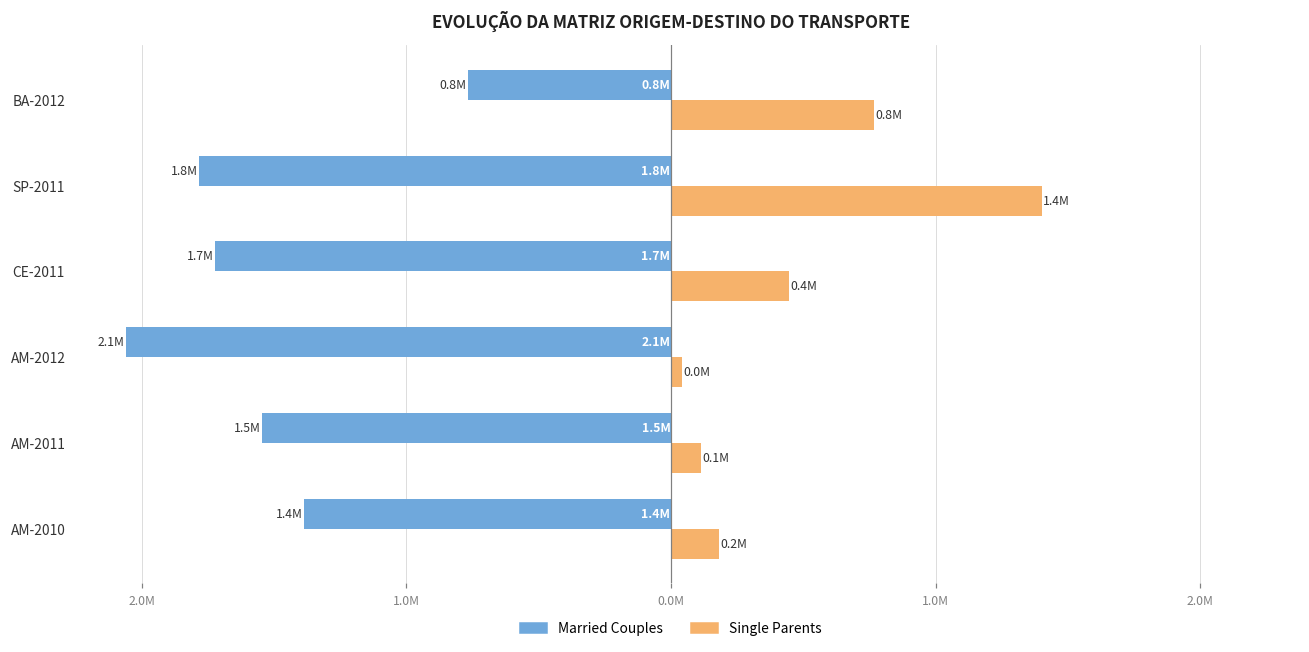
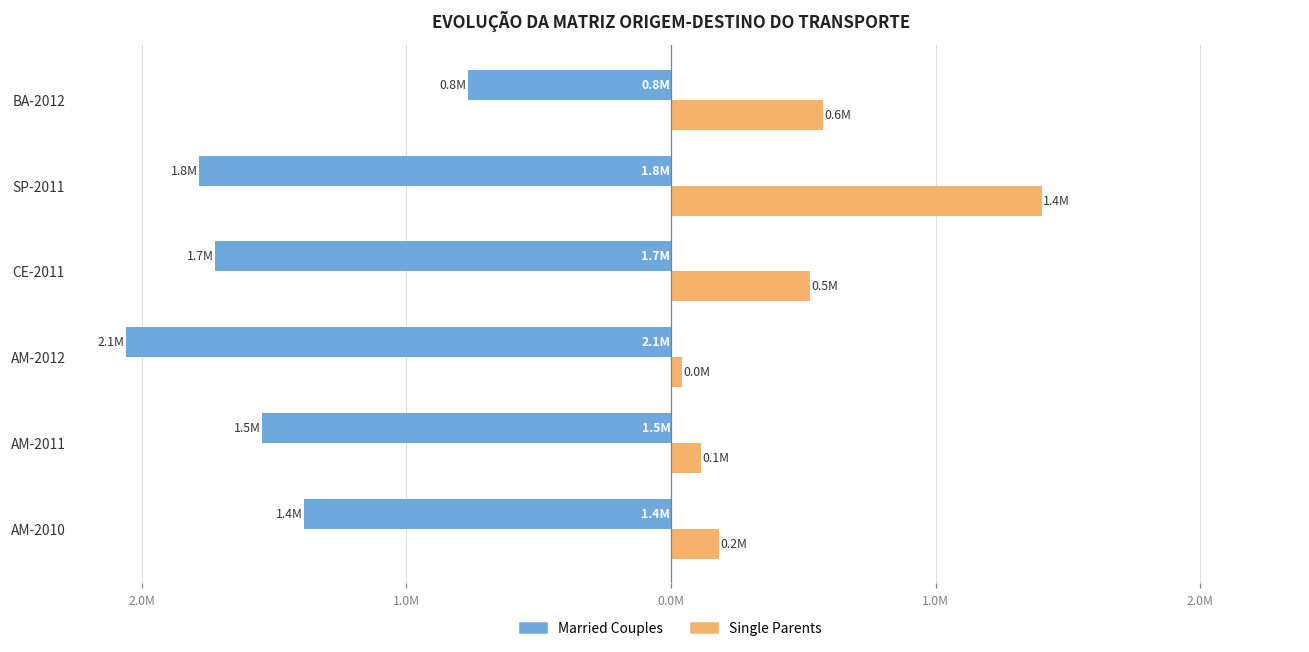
  {
    "Single Parents": {
-     "BA-2012": "0.8M",
+     "BA-2012": "0.6M",
      "SP-2011": "1.4M",
-     "CE-2011": "0.4M",
+     "CE-2011": "0.5M",
      "AM-2011": "0.1M",
      "AM-2010": "0.2M"
    }
  }
